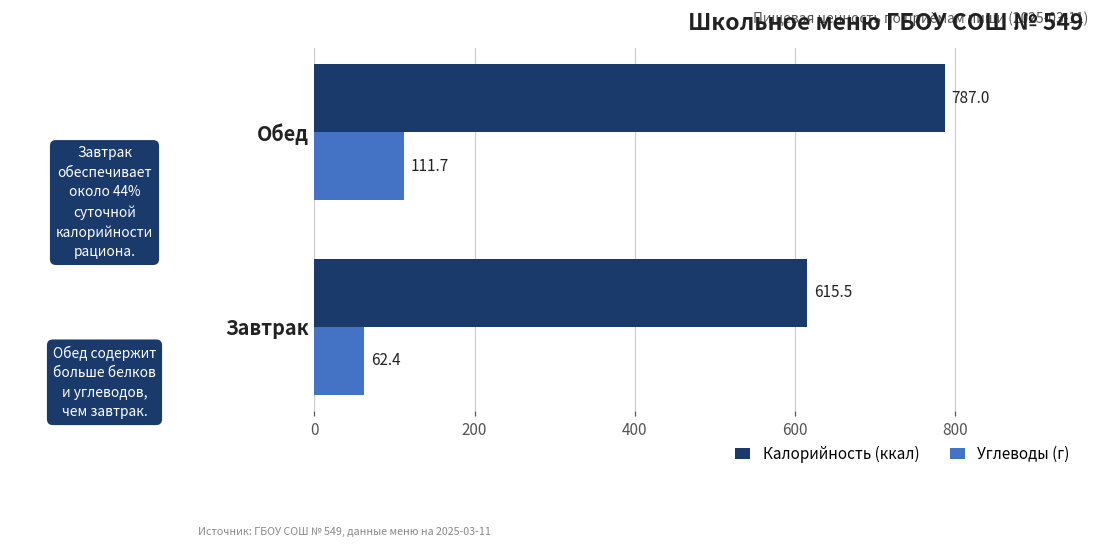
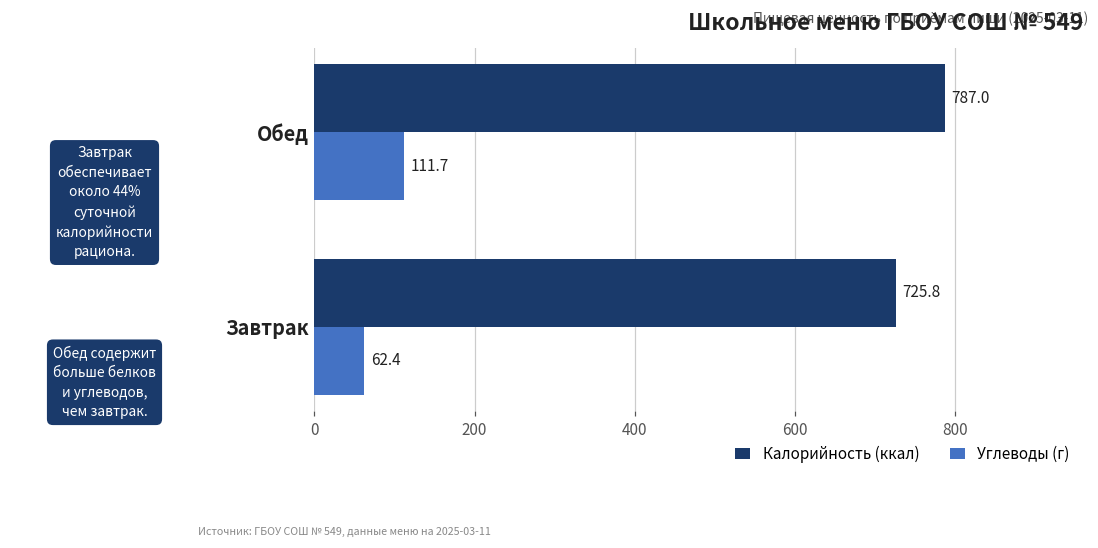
  {
    "Калорийность (ккал)": {
      "Обед": 787.0,
-     "Завтрак": 615.5
+     "Завтрак": 725.8
    },
    "Углеводы (г)": {
      "Обед": 111.7,
      "Завтрак": 62.4
    }
  }
